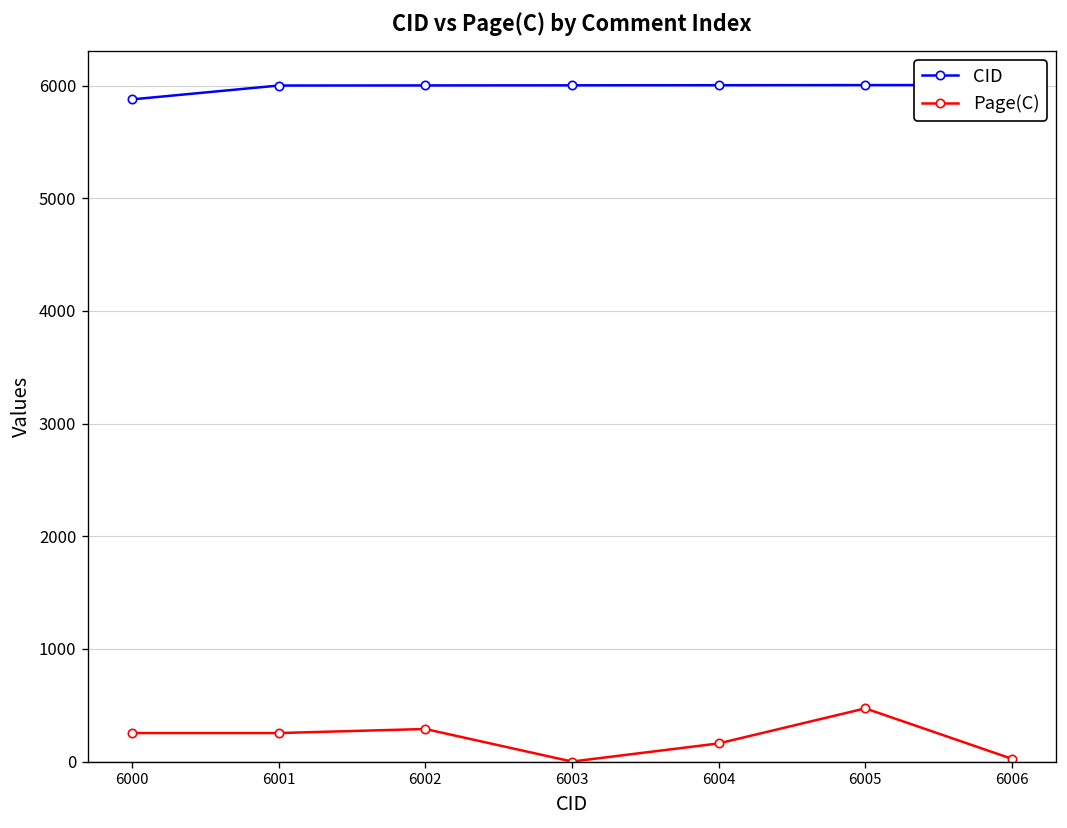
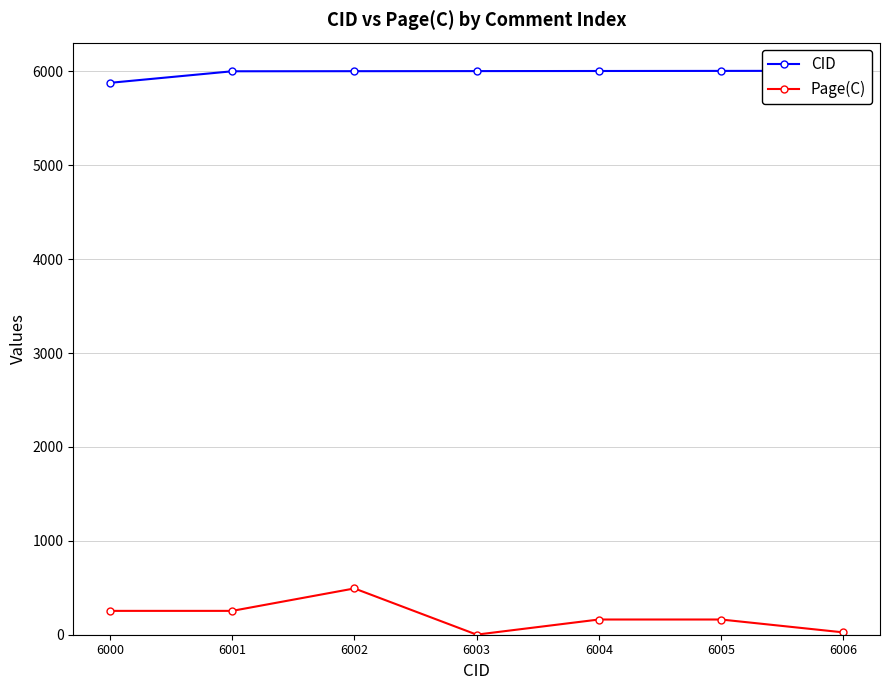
  {
    "CID": {
      "6000": 5900,
      "6001": 6000,
      "6002": 6000,
      "6003": 6000,
      "6004": 6000,
      "6005": 6000
    },
    "Page(C)": {
      "6000": 300,
      "6001": 300,
-     "6002": 300,
+     "6002": 500,
      "6003": 0,
      "6004": 200,
-     "6005": 500,
+     "6005": 200,
      "6006": 0
    }
  }
